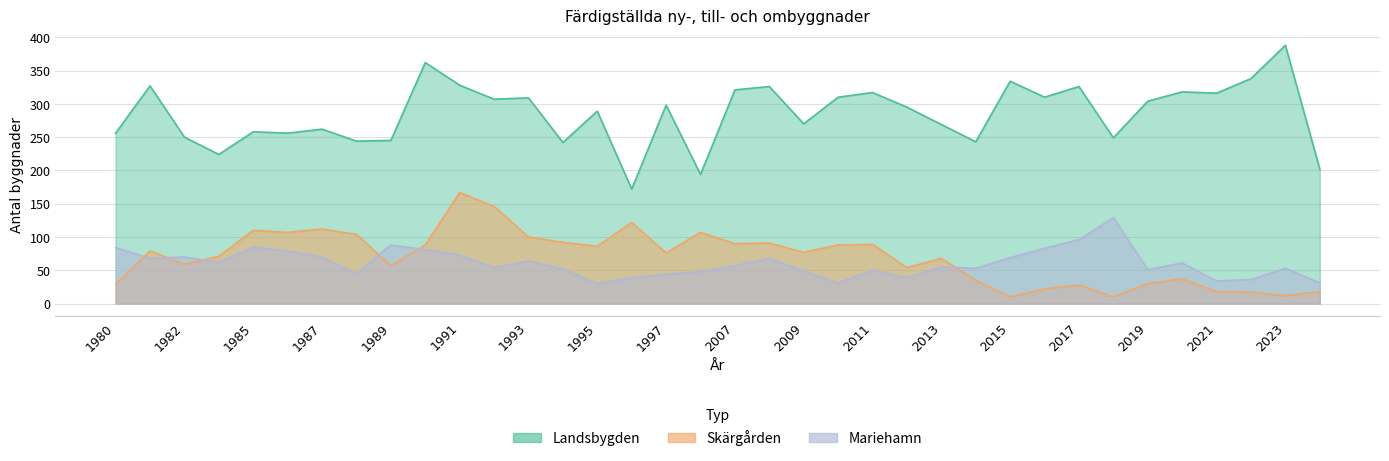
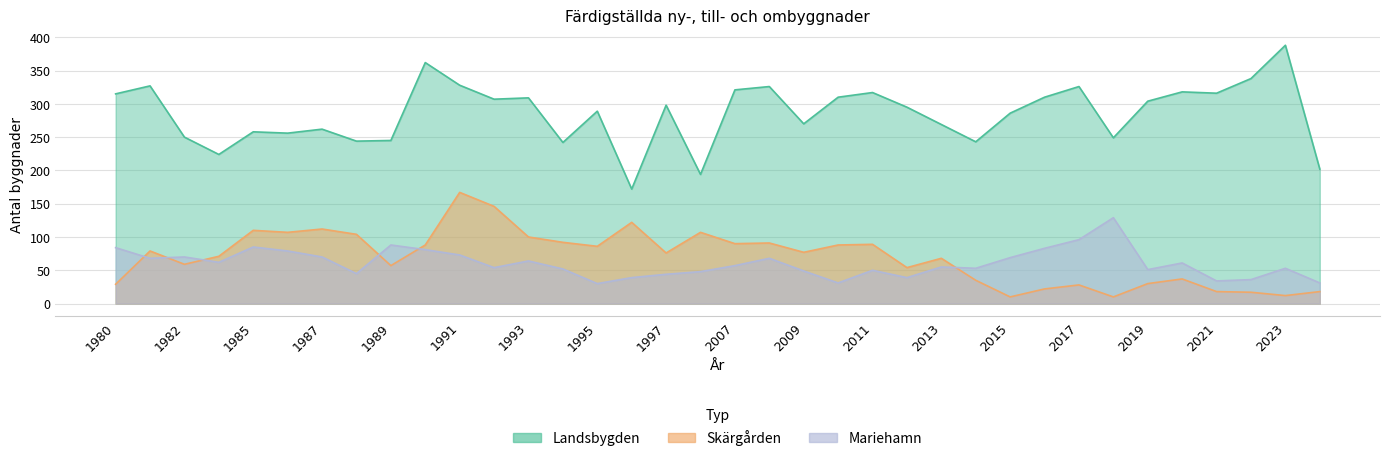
  {
    "Landsbygden": {
-     "1980": 260,
+     "1980": 320,
      "1982": 250,
      "1985": 260,
      "1987": 260,
      "1989": 250,
      "1991": 330,
      "1993": 310,
      "1995": 290,
      "1997": 300,
      "2007": 320,
      "2009": 270,
      "2011": 320,
      "2013": 270,
-     "2015": 330,
+     "2015": 290,
      "2017": 330,
      "2019": 300,
      "2021": 320,
      "2023": 390
    },
    "Skärgården": {
      "1980": 30,
      "1982": 60,
      "1985": 110,
      "1987": 110,
      "1989": 60,
      "1991": 170,
      "1993": 100,
      "1995": 90,
      "1997": 80,
      "2007": 90,
      "2009": 80,
      "2011": 90,
      "2013": 70,
      "2015": 10,
      "2017": 30,
      "2019": 30,
      "2021": 20,
      "2023": 10
    },
    "Mariehamn": {
      "1980": 80,
      "1982": 70,
      "1985": 90,
      "1987": 70,
      "1989": 90,
      "1991": 70,
      "1993": 60,
      "1995": 30,
      "1997": 40,
      "2007": 60,
      "2009": 50,
      "2011": 50,
      "2013": 60,
      "2015": 70,
      "2017": 100,
      "2019": 50,
      "2021": 30,
      "2023": 50
    }
  }
